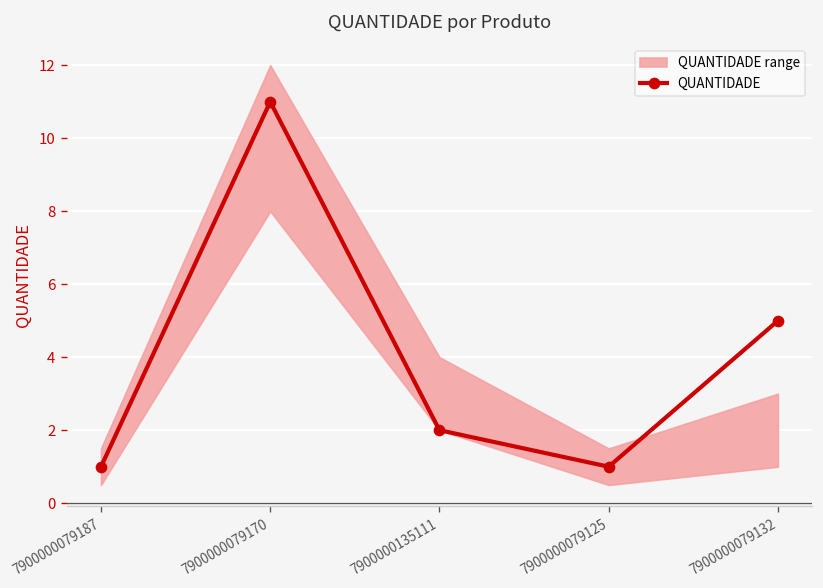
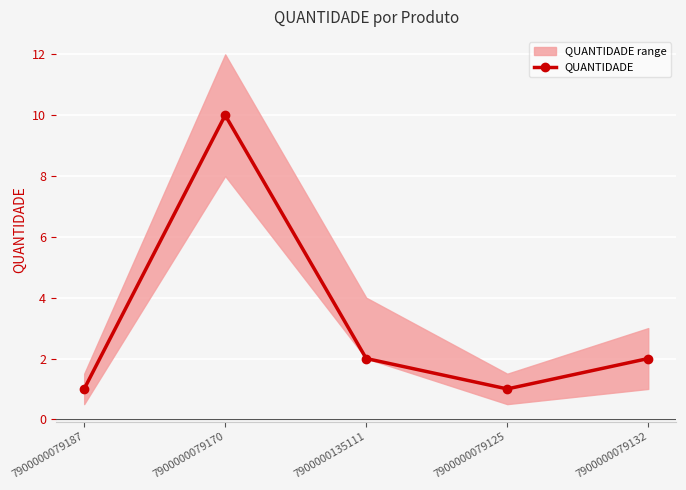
  {
    "QUANTIDADE": {
      "7900000079187": 1,
-     "7900000079170": 11,
+     "7900000079170": 10,
      "7900000135111": 2,
      "7900000079125": 1,
-     "7900000079132": 5
+     "7900000079132": 2
    }
  }
